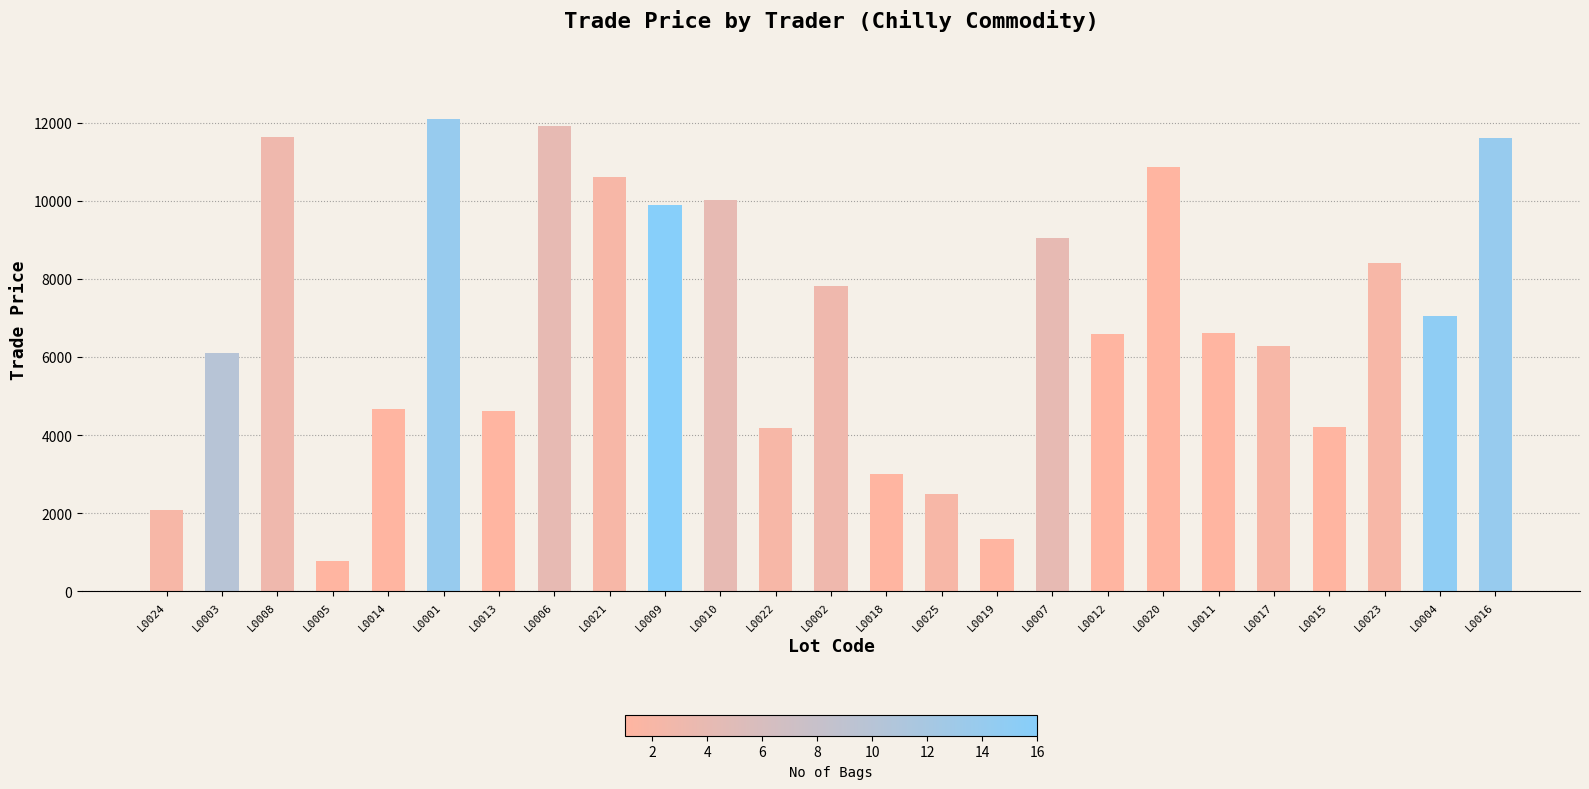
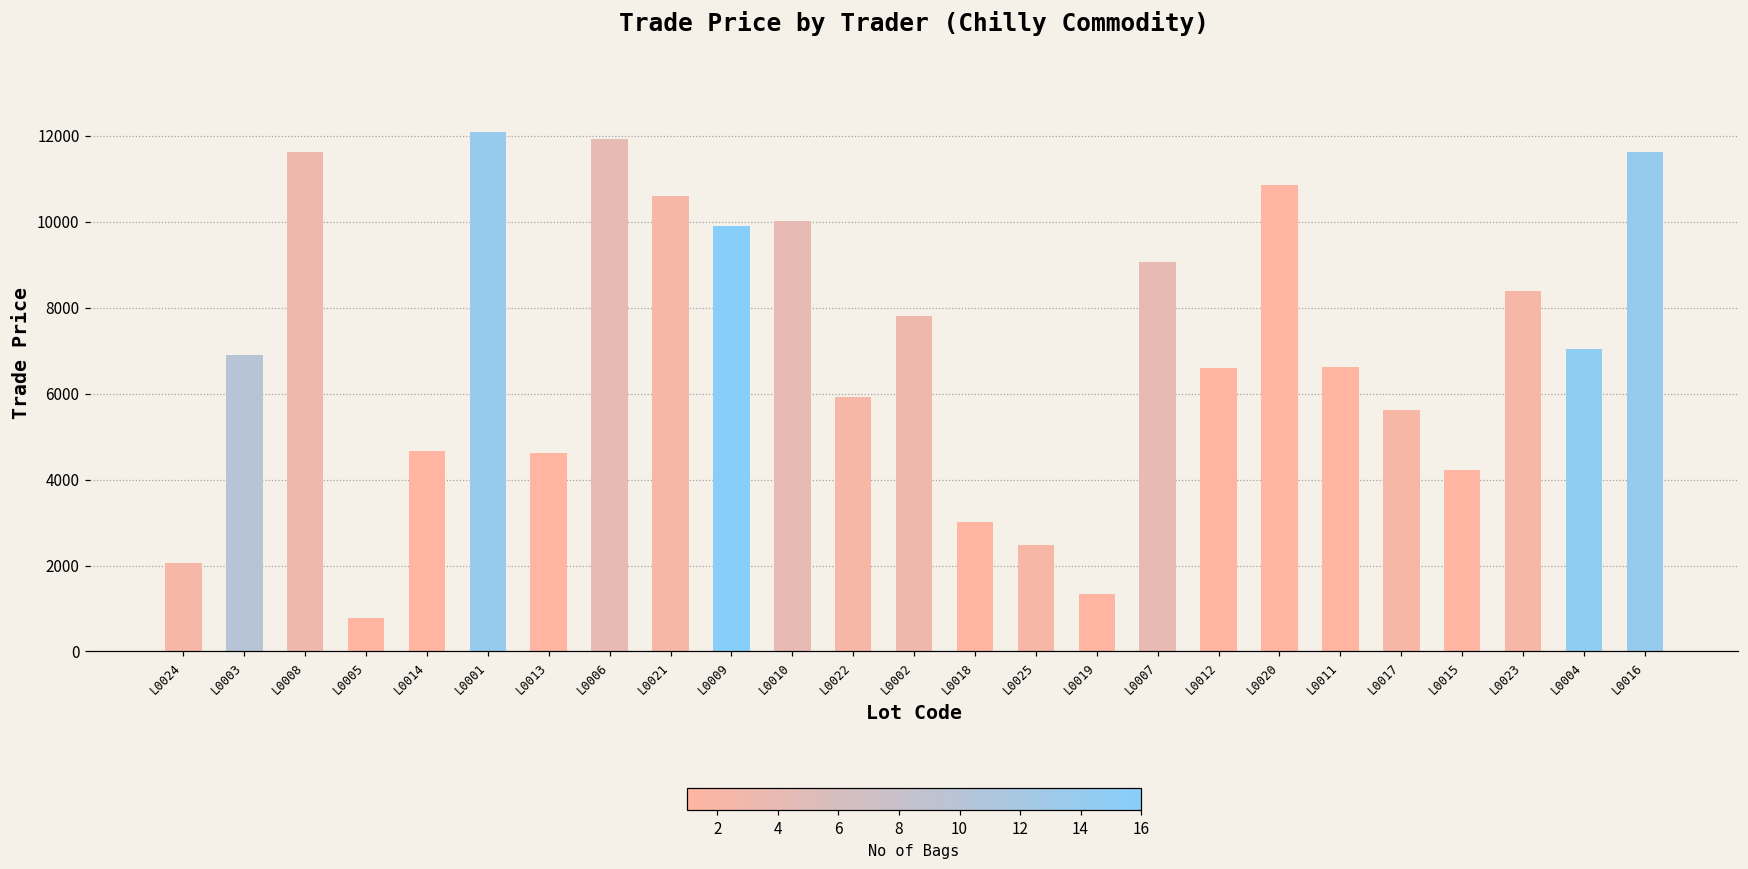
  {
    "L0024": 2100,
-   "L0003": 6100,
+   "L0003": 6900,
    "L0008": 11600,
    "L0005": 800,
    "L0014": 4700,
    "L0001": 12100,
    "L0013": 4600,
    "L0006": 11900,
    "L0021": 10600,
    "L0009": 9900,
    "L0010": 10000,
-   "L0022": 4200,
+   "L0022": 5900,
    "L0002": 7800,
    "L0018": 3000,
    "L0025": 2500,
    "L0019": 1300,
    "L0007": 9100,
    "L0012": 6600,
    "L0020": 10900,
    "L0011": 6600,
-   "L0017": 6300,
+   "L0017": 5600,
    "L0015": 4200,
    "L0023": 8400,
    "L0004": 7000,
    "L0016": 11600
  }
